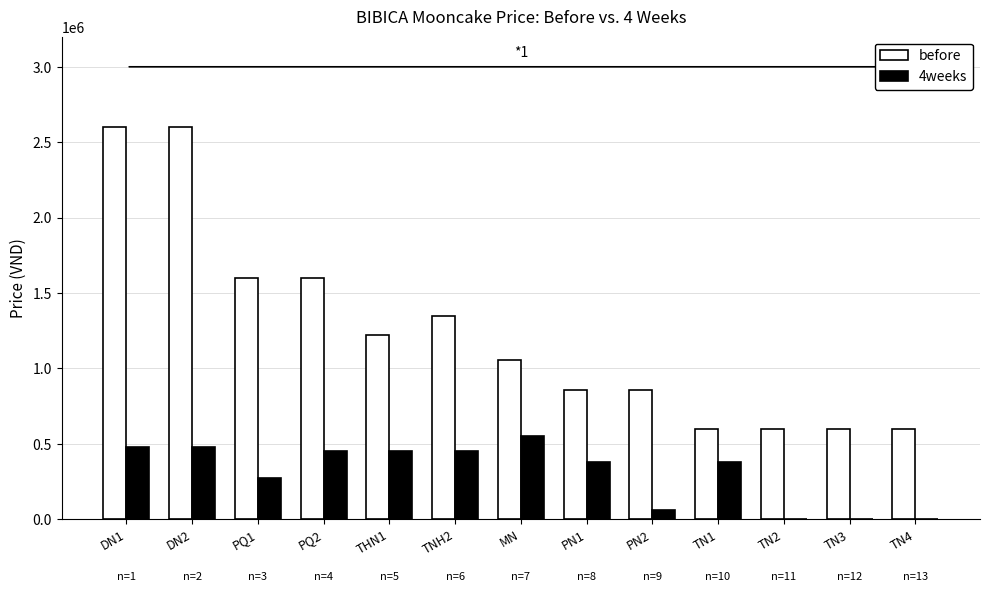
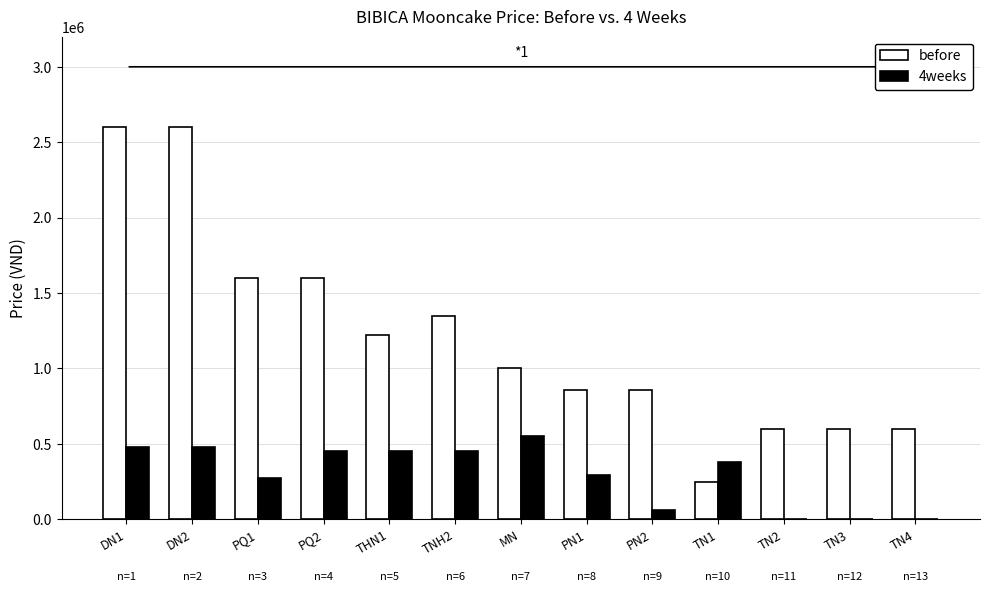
  {
    "before": {
      "DN1": 2600000,
      "DN2": 2600000,
      "PQ1": 1600000,
      "PQ2": 1600000,
      "THN1": 1220000,
      "TNH2": 1350000,
-     "MN": 1050000,
+     "MN": 1000000,
      "PN1": 860000,
      "PN2": 860000,
-     "TN1": 600000,
+     "TN1": 240000,
      "TN2": 600000,
      "TN3": 600000,
      "TN4": 600000
    },
    "4weeks": {
      "DN1": 480000,
      "DN2": 480000,
      "PQ1": 270000,
      "PQ2": 450000,
      "THN1": 450000,
      "TNH2": 450000,
      "MN": 550000,
-     "PN1": 380000,
+     "PN1": 290000,
      "PN2": 60000,
      "TN1": 380000,
      "TN2": 0,
      "TN3": 0,
      "TN4": 0
    }
  }
